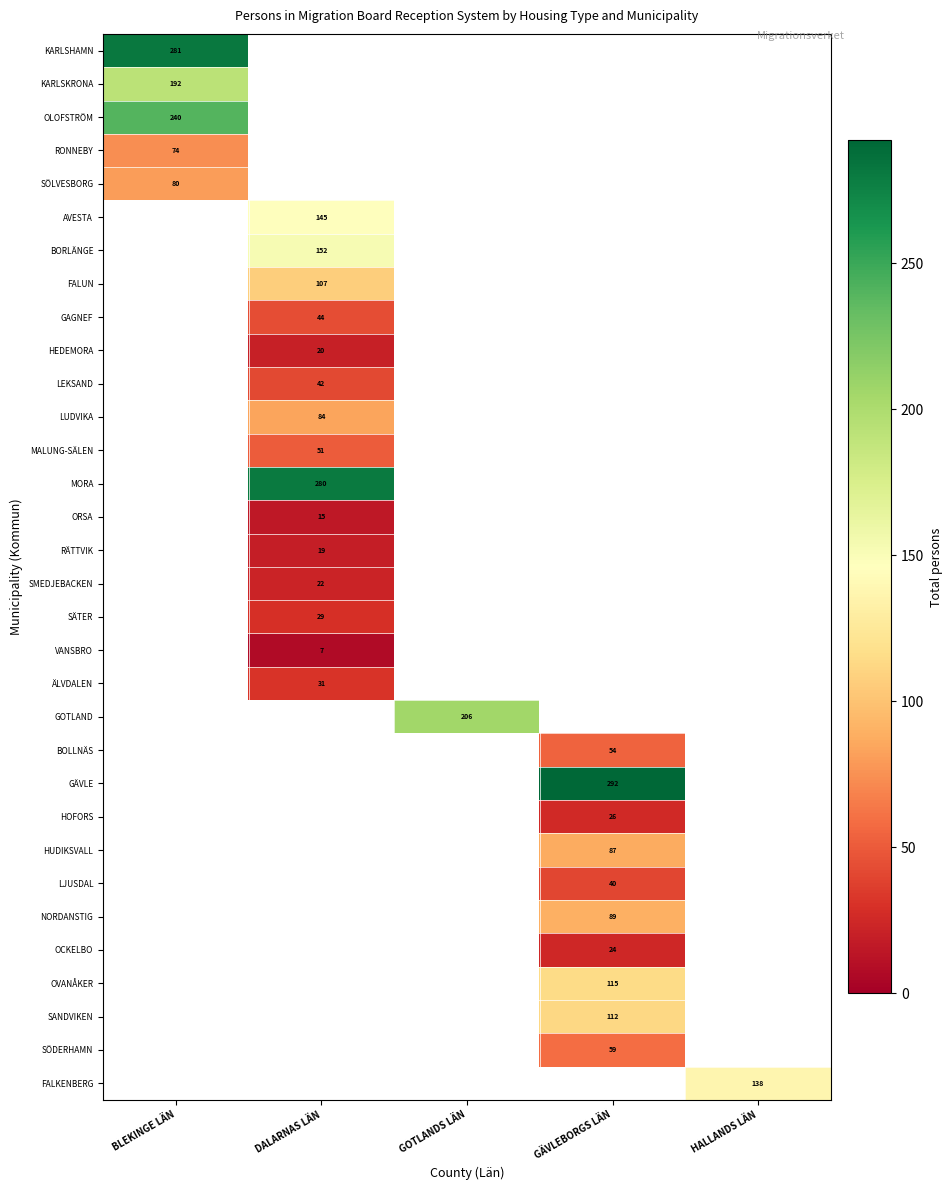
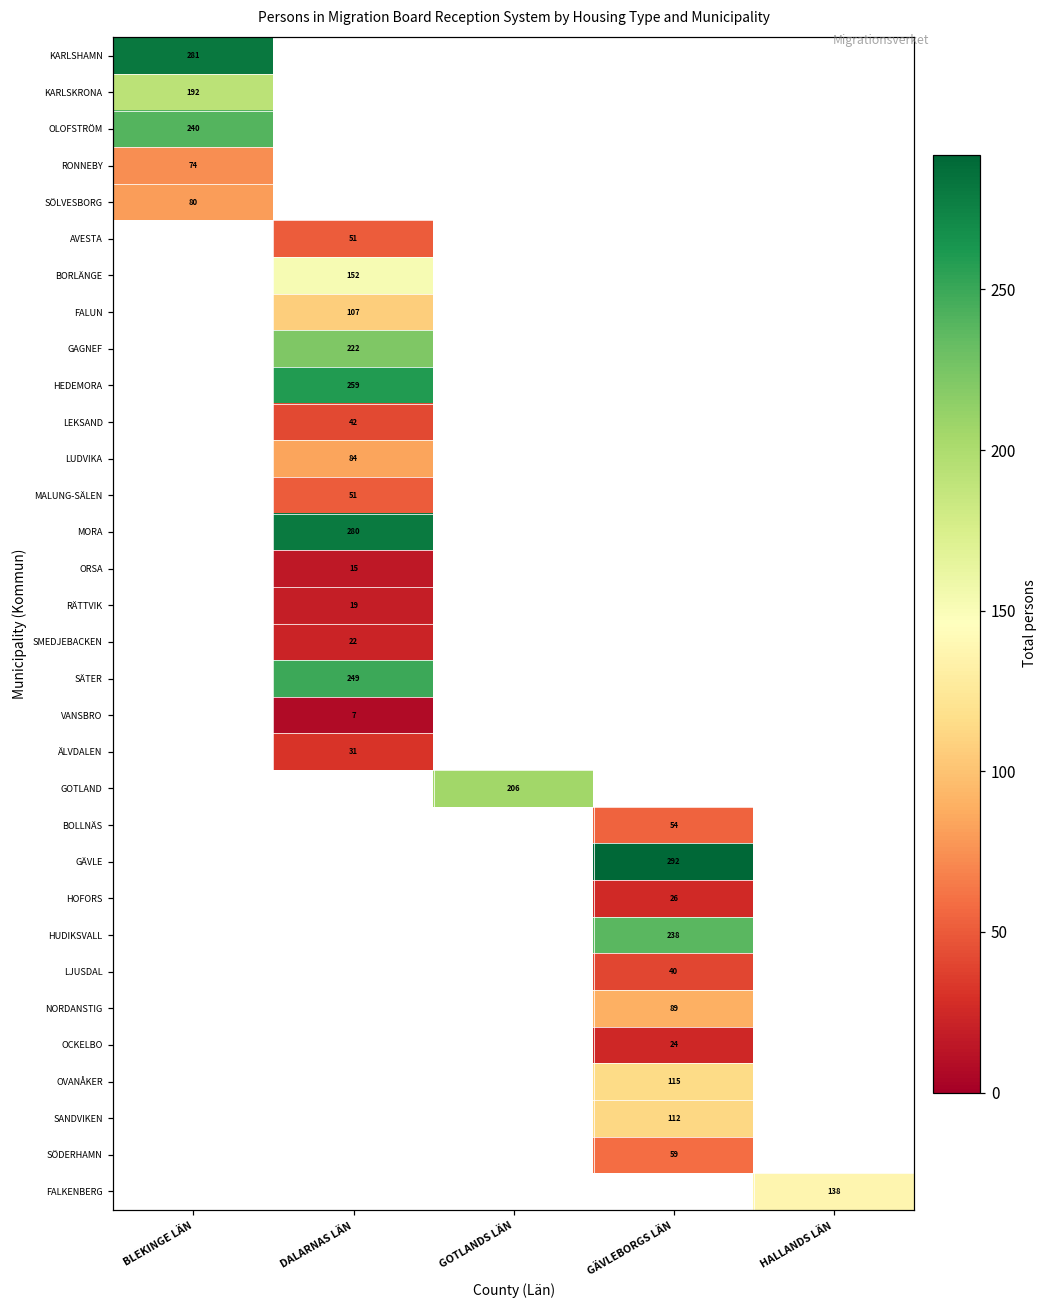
  {
    "KARLSHAMN": {
      "BLEKINGE LÄN": 281
    },
    "KARLSKRONA": {
      "BLEKINGE LÄN": 192
    },
    "OLOFSTRÖM": {
      "BLEKINGE LÄN": 240
    },
    "RONNEBY": {
      "BLEKINGE LÄN": 74
    },
    "SÖLVESBORG": {
      "BLEKINGE LÄN": 80
    },
    "AVESTA": {
-     "DALARNAS LÄN": 145
+     "DALARNAS LÄN": 51
    },
    "BORLÄNGE": {
      "DALARNAS LÄN": 152
    },
    "FALUN": {
      "DALARNAS LÄN": 107
    },
    "GAGNEF": {
-     "DALARNAS LÄN": 44
+     "DALARNAS LÄN": 222
    },
    "HEDEMORA": {
-     "DALARNAS LÄN": 20
+     "DALARNAS LÄN": 259
    },
    "LEKSAND": {
      "DALARNAS LÄN": 42
    },
    "LUDVIKA": {
      "DALARNAS LÄN": 84
    },
    "MALUNG-SÄLEN": {
      "DALARNAS LÄN": 51
    },
    "MORA": {
      "DALARNAS LÄN": 280
    },
    "ORSA": {
      "DALARNAS LÄN": 15
    },
    "RÄTTVIK": {
      "DALARNAS LÄN": 19
    },
    "SMEDJEBACKEN": {
      "DALARNAS LÄN": 22
    },
    "SÄTER": {
-     "DALARNAS LÄN": 29
+     "DALARNAS LÄN": 249
    },
    "VANSBRO": {
      "DALARNAS LÄN": 7
    },
    "ÄLVDALEN": {
      "DALARNAS LÄN": 31
    },
    "GOTLAND": {
      "GOTLANDS LÄN": 206
    },
    "BOLLNÄS": {
      "GÄVLEBORGS LÄN": 54
    },
    "GÄVLE": {
      "GÄVLEBORGS LÄN": 292
    },
    "HOFORS": {
      "GÄVLEBORGS LÄN": 26
    },
    "HUDIKSVALL": {
-     "GÄVLEBORGS LÄN": 87
+     "GÄVLEBORGS LÄN": 238
    },
    "LJUSDAL": {
      "GÄVLEBORGS LÄN": 40
    },
    "NORDANSTIG": {
      "GÄVLEBORGS LÄN": 89
    },
    "OCKELBO": {
      "GÄVLEBORGS LÄN": 24
    },
    "OVANÅKER": {
      "GÄVLEBORGS LÄN": 115
    },
    "SANDVIKEN": {
      "GÄVLEBORGS LÄN": 112
    },
    "SÖDERHAMN": {
      "GÄVLEBORGS LÄN": 59
    },
    "FALKENBERG": {
      "HALLANDS LÄN": 138
    }
  }
